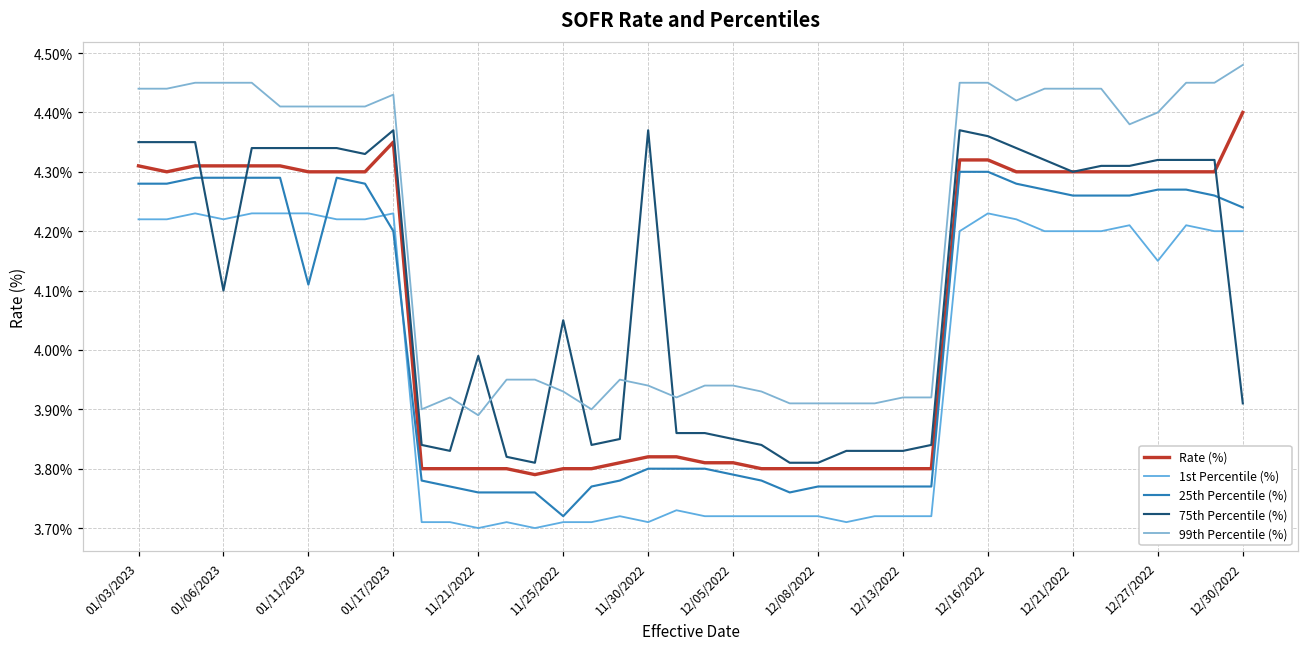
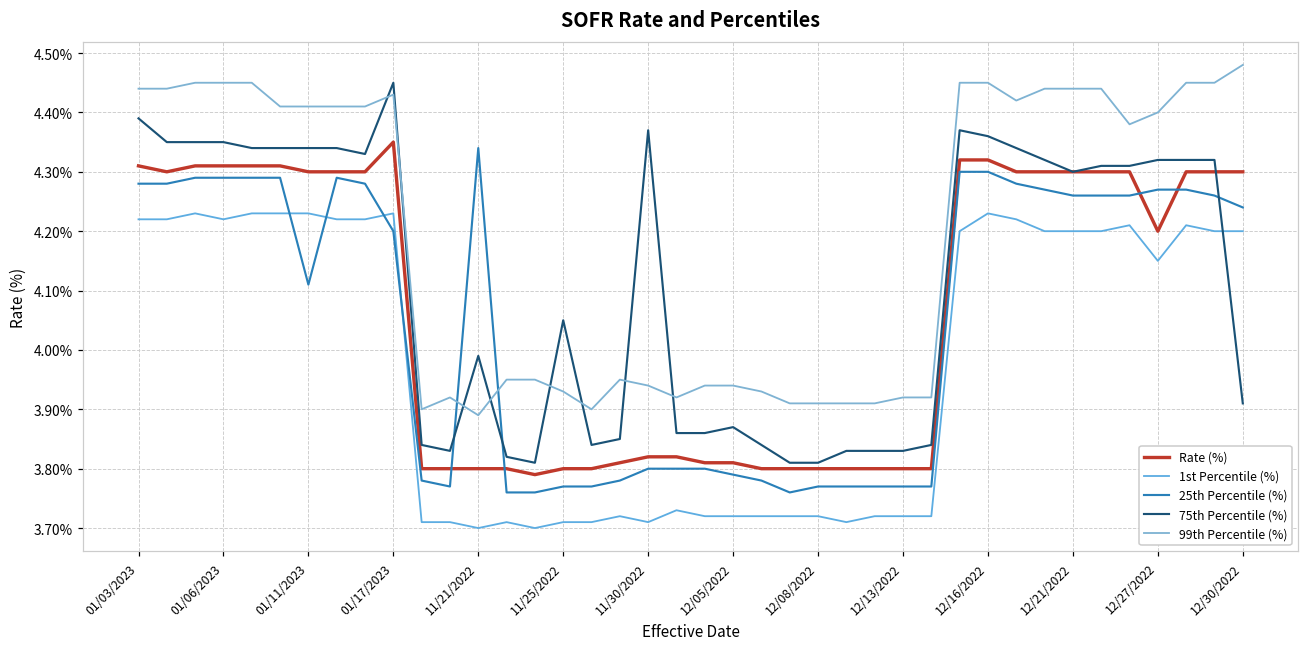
  {
    "Rate (%)": {
      "01/03/2023": "4.31%",
      "01/06/2023": "4.31%",
      "01/11/2023": "4.3%",
      "01/17/2023": "4.35%",
      "11/21/2022": "3.8%",
      "11/25/2022": "3.8%",
      "11/30/2022": "3.82%",
      "12/05/2022": "3.81%",
      "12/08/2022": "3.8%",
      "12/13/2022": "3.8%",
      "12/16/2022": "4.32%",
-     "12/27/2022": "4.3%",
-     "12/30/2022": "4.4%"
+     "12/27/2022": "4.2%",
+     "12/30/2022": "4.3%"
    },
    "25th Percentile (%)": {
      "01/03/2023": "4.28%",
      "01/06/2023": "4.29%",
      "01/11/2023": "4.11%",
      "01/17/2023": "4.20%",
-     "11/21/2022": "3.76%",
-     "11/25/2022": "3.72%",
+     "11/21/2022": "4.34%",
+     "11/25/2022": "3.77%",
      "11/30/2022": "3.80%",
      "12/05/2022": "3.79%",
      "12/08/2022": "3.77%",
      "12/13/2022": "3.77%",
      "12/16/2022": "4.30%",
      "12/21/2022": "4.26%",
      "12/27/2022": "4.27%",
      "12/30/2022": "4.24%"
    },
    "75th Percentile (%)": {
-     "01/03/2023": "4.35%",
-     "01/06/2023": "4.10%",
+     "01/03/2023": "4.39%",
+     "01/06/2023": "4.35%",
      "01/11/2023": "4.34%",
-     "01/17/2023": "4.37%",
+     "01/17/2023": "4.45%",
      "11/21/2022": "3.99%",
      "11/25/2022": "4.05%",
      "11/30/2022": "4.37%",
-     "12/05/2022": "3.85%",
+     "12/05/2022": "3.87%",
      "12/08/2022": "3.81%",
      "12/13/2022": "3.83%",
      "12/16/2022": "4.36%",
      "12/27/2022": "4.32%",
      "12/30/2022": "3.91%"
    }
  }
